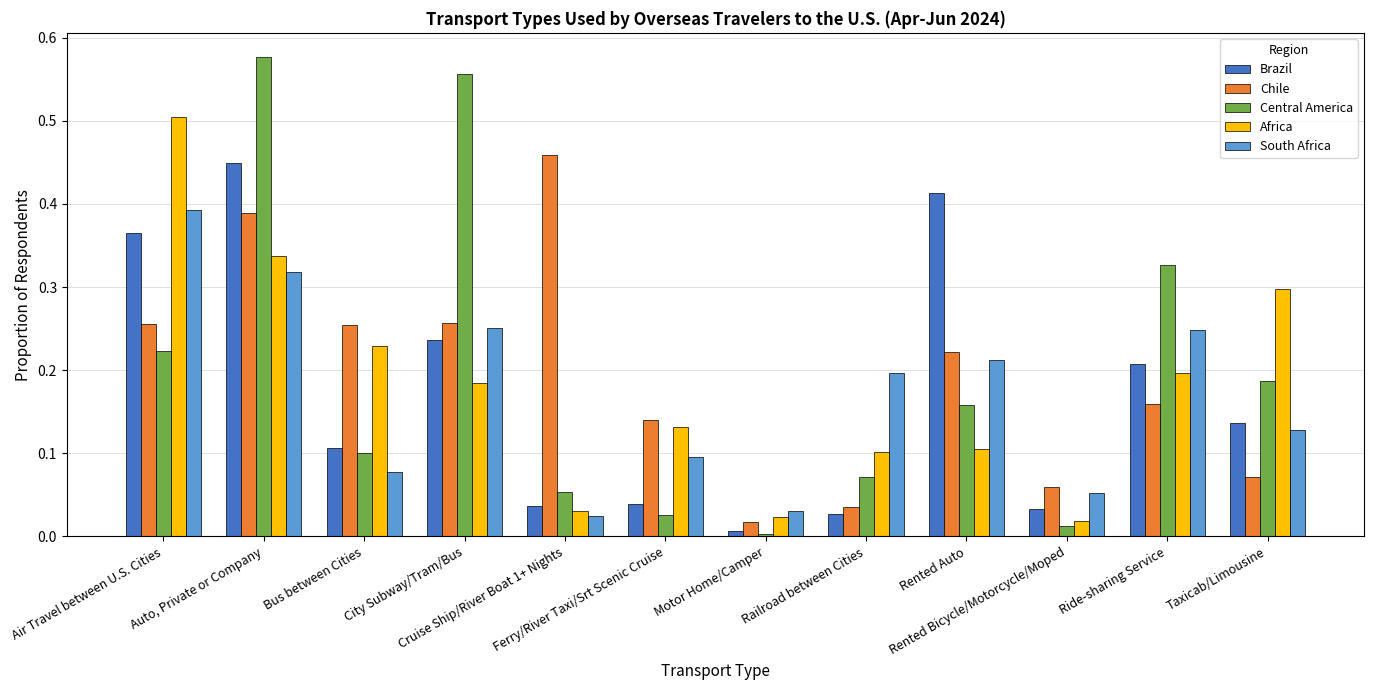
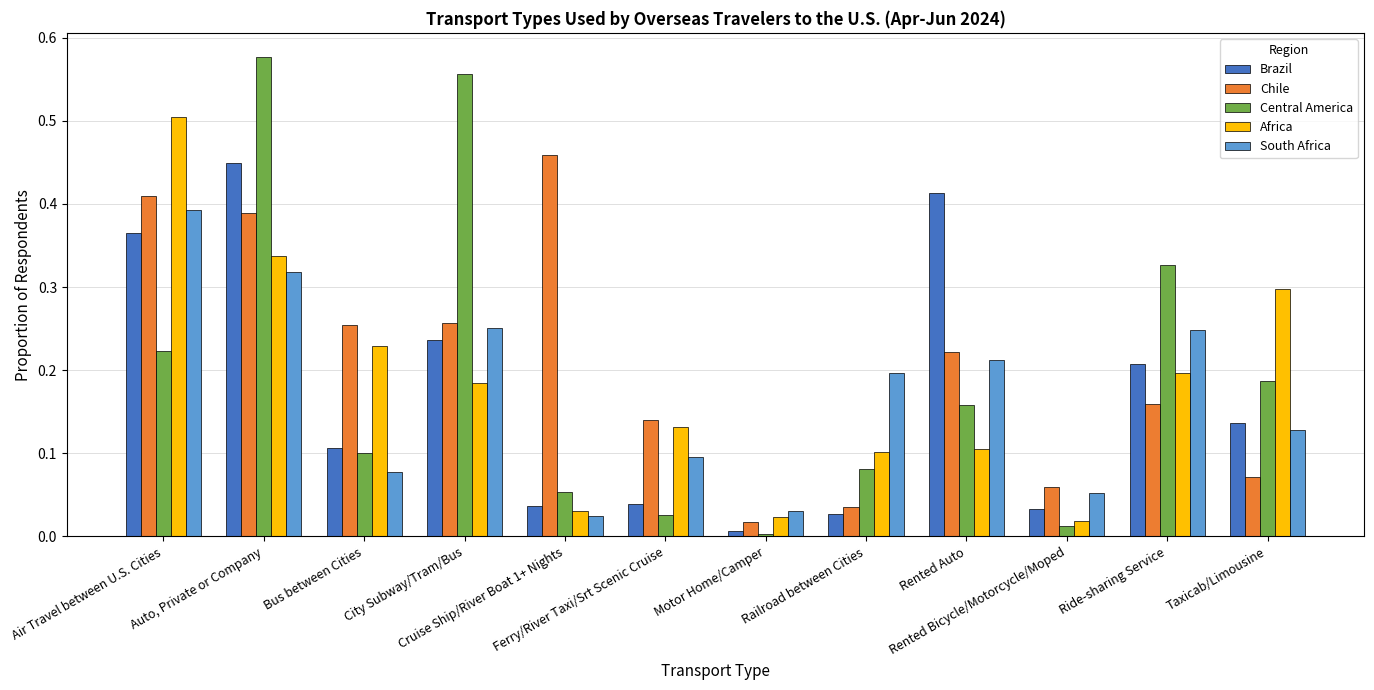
  {
    "Chile": {
-     "Air Travel between U.S. Cities": 0.26,
+     "Air Travel between U.S. Cities": 0.41,
      "Auto, Private or Company": 0.39,
      "Bus between Cities": 0.25,
      "City Subway/Tram/Bus": 0.26,
      "Cruise Ship/River Boat 1+ Nights": 0.46,
      "Ferry/River Taxi/Srt Scenic Cruise": 0.14,
      "Motor Home/Camper": 0.02,
      "Railroad between Cities": 0.04,
      "Rented Auto": 0.22,
      "Rented Bicycle/Motorcycle/Moped": 0.06,
      "Ride-sharing Service": 0.16,
      "Taxicab/Limousine": 0.07
    },
    "Central America": {
      "Air Travel between U.S. Cities": 0.22,
      "Auto, Private or Company": 0.58,
      "Bus between Cities": 0.10,
      "City Subway/Tram/Bus": 0.56,
      "Cruise Ship/River Boat 1+ Nights": 0.05,
      "Ferry/River Taxi/Srt Scenic Cruise": 0.03,
-     "Railroad between Cities": 0.07,
+     "Railroad between Cities": 0.08,
      "Rented Auto": 0.16,
      "Rented Bicycle/Motorcycle/Moped": 0.01,
      "Ride-sharing Service": 0.33,
      "Taxicab/Limousine": 0.19
    },
    "Africa": {
      "Air Travel between U.S. Cities": 0.51,
      "Auto, Private or Company": 0.34,
      "Bus between Cities": 0.23,
      "City Subway/Tram/Bus": 0.19,
      "Cruise Ship/River Boat 1+ Nights": 0.03,
      "Ferry/River Taxi/Srt Scenic Cruise": 0.13,
      "Motor Home/Camper": 0.02,
      "Railroad between Cities": 0.10,
      "Rented Auto": 0.11,
      "Rented Bicycle/Motorcycle/Moped": 0.02,
      "Ride-sharing Service": 0.20,
      "Taxicab/Limousine": 0.30
    }
  }
